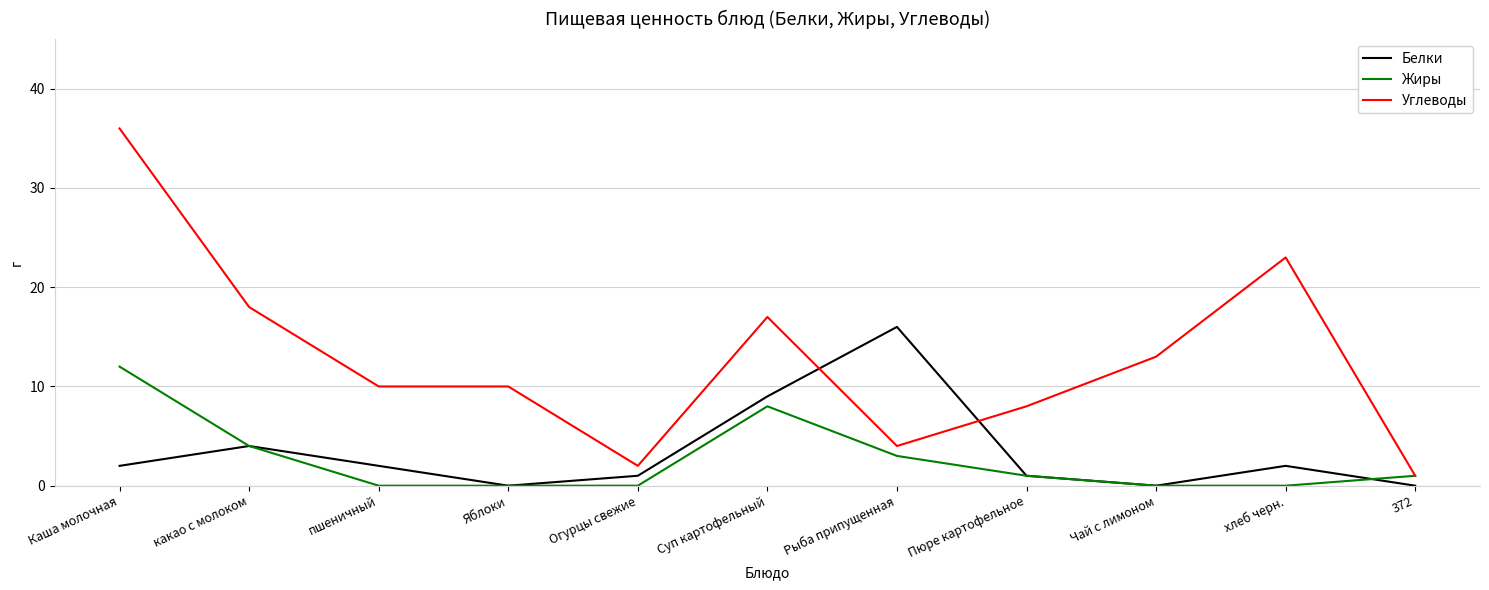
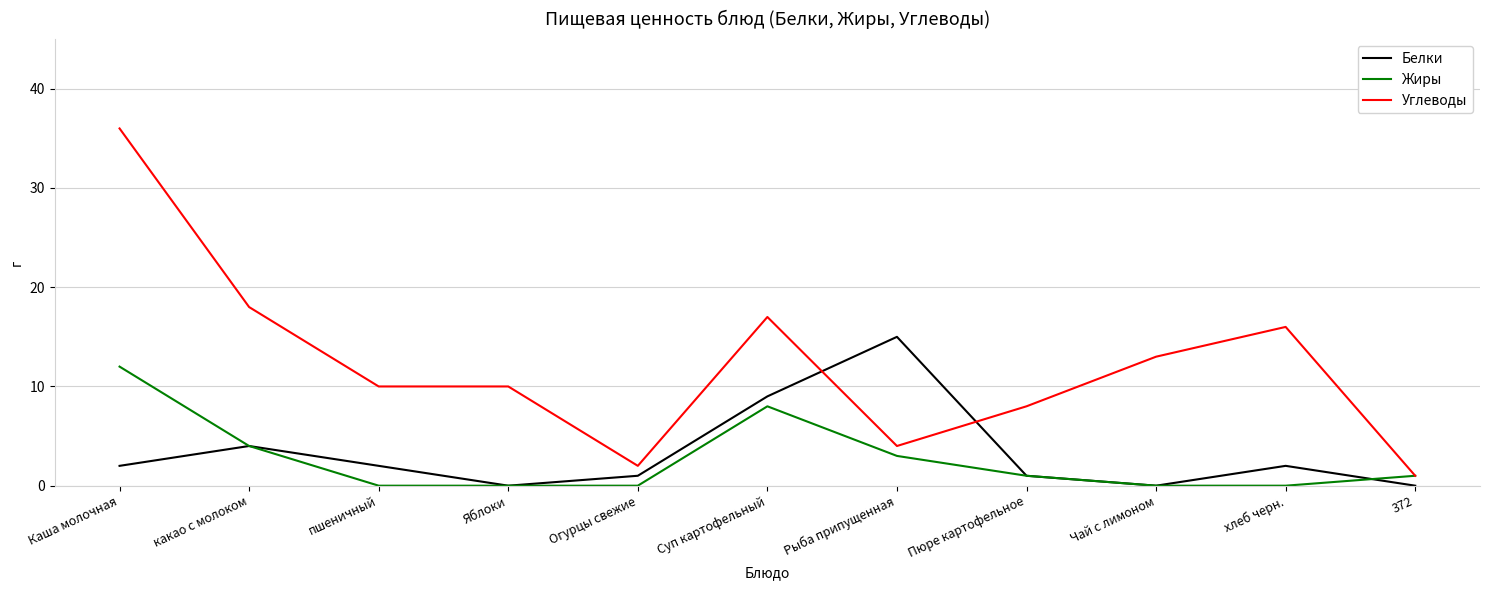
  {
    "Белки": {
      "Каша молочная": 2,
      "пшеничный": 2,
      "Огурцы свежие": 1,
      "Суп картофельный": 9,
-     "Рыба припущенная": 16,
+     "Рыба припущенная": 15,
      "хлеб черн.": 2,
      "372": 0
    },
    "Жиры": {
      "Каша молочная": 12,
      "пшеничный": 0,
      "Огурцы свежие": 0,
      "Суп картофельный": 8,
      "Рыба припущенная": 3,
      "хлеб черн.": 0
    },
    "Углеводы": {
      "Каша молочная": 36,
      "какао с молоком": 18,
      "пшеничный": 10,
      "Яблоки": 10,
      "Огурцы свежие": 2,
      "Суп картофельный": 17,
      "Рыба припущенная": 4,
      "Пюре картофельное": 8,
      "Чай с лимоном": 13,
-     "хлеб черн.": 23
+     "хлеб черн.": 16
    }
  }
